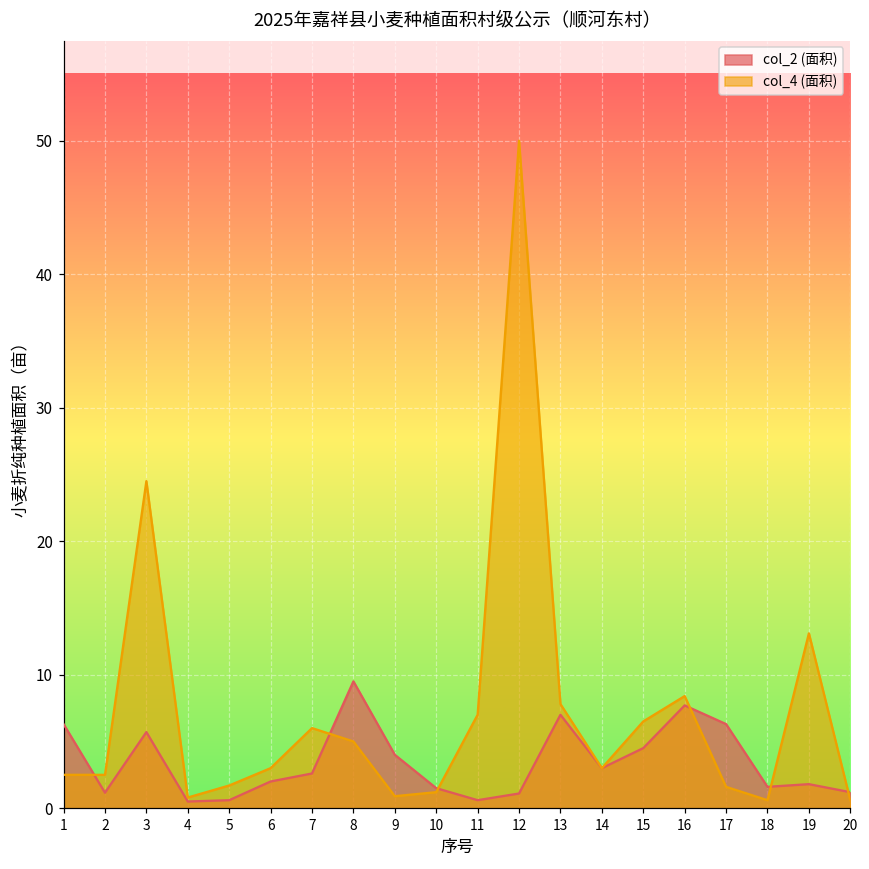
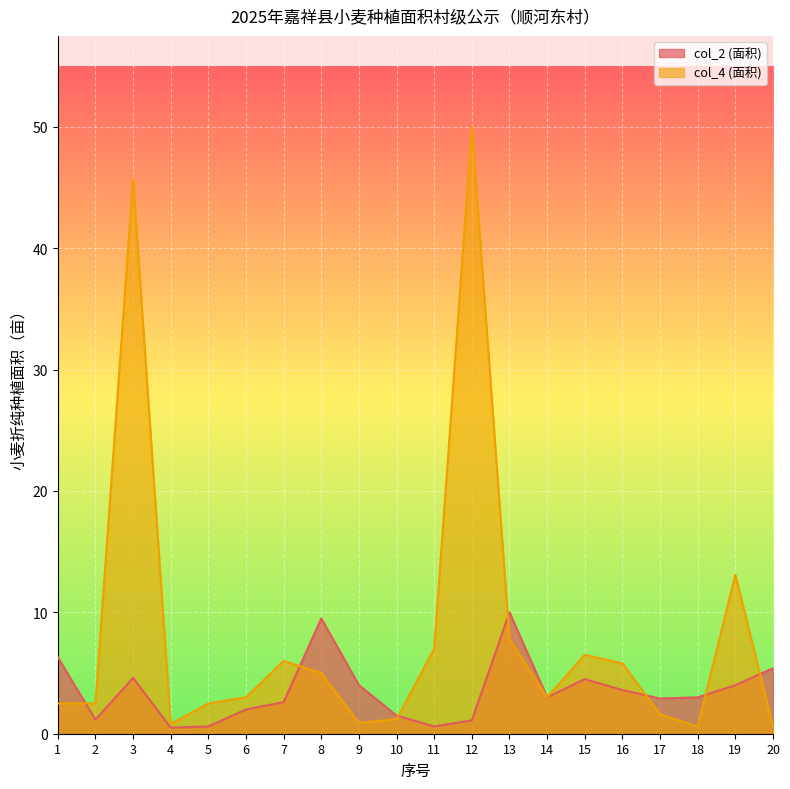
  {
    "col_2 (面积)": {
      "1": 6.3,
      "2": 1.2,
-     "3": 5.7,
+     "3": 4.6,
      "4": 0.5,
      "5": 0.6,
      "6": 2.0,
      "7": 2.6,
      "8": 9.5,
      "9": 4.0,
      "10": 1.5,
      "11": 0.6,
      "12": 1.1,
-     "13": 7,
+     "13": 10,
      "15": 4.5,
-     "16": 7.7,
-     "17": 6.3,
-     "18": 1.6,
-     "19": 1.8,
-     "20": 1.2
+     "16": 3.6,
+     "17": 2.9,
+     "18": 3.0,
+     "19": 4.0,
+     "20": 5.4
    },
    "col_4 (面积)": {
      "1": 2.5,
      "2": 2.5,
-     "3": 24.5,
+     "3": 45.7,
      "4": 0.8,
-     "5": 1.7,
+     "5": 2.5,
      "6": 3.0,
      "7": 6.0,
      "8": 5.0,
      "9": 0.9,
      "10": 1.2,
      "11": 7.0,
      "12": 50.0,
      "13": 7.8,
      "15": 6.5,
-     "16": 8.4,
+     "16": 5.8,
      "17": 1.6,
      "18": 0.6,
      "19": 13.1,
      "20": 0.6
    }
  }
